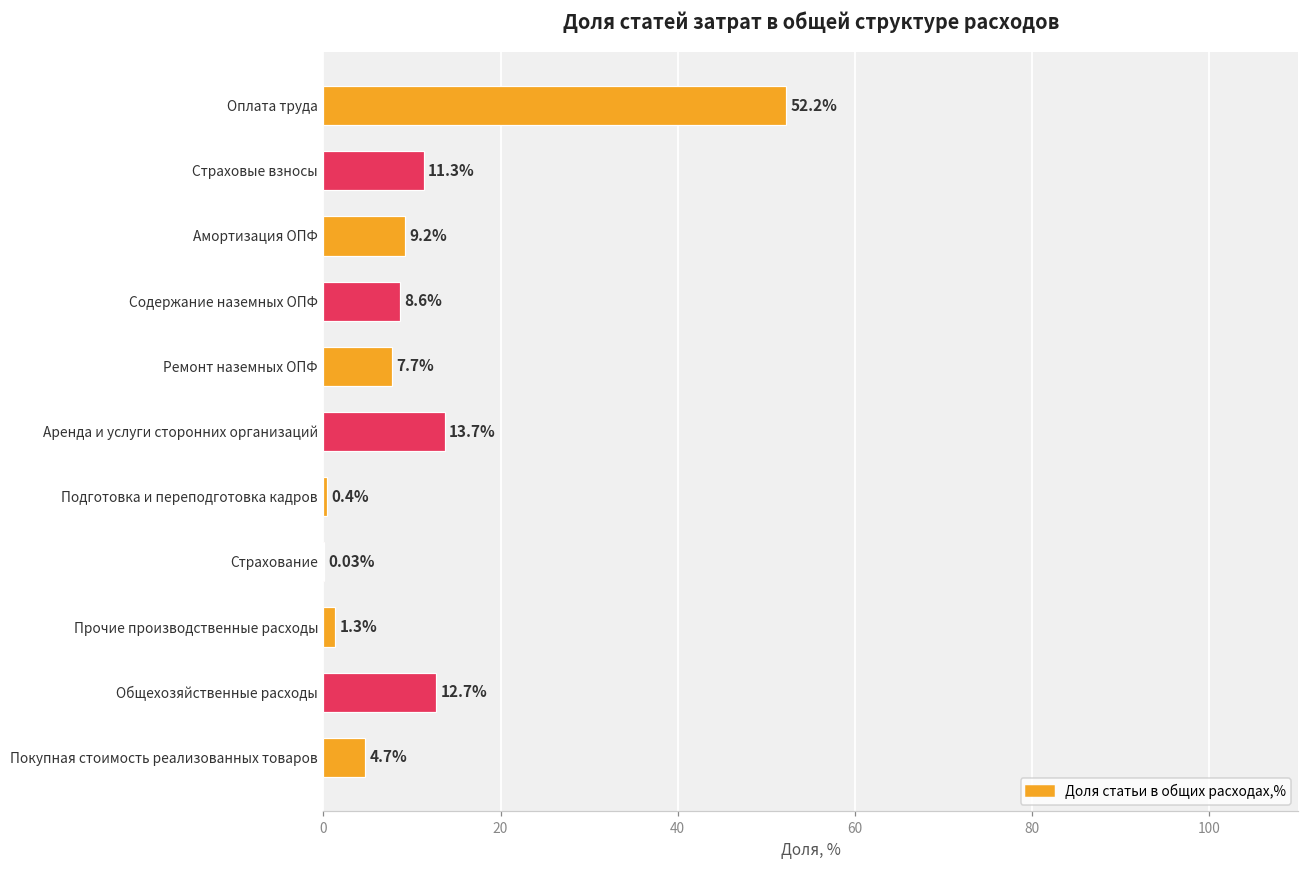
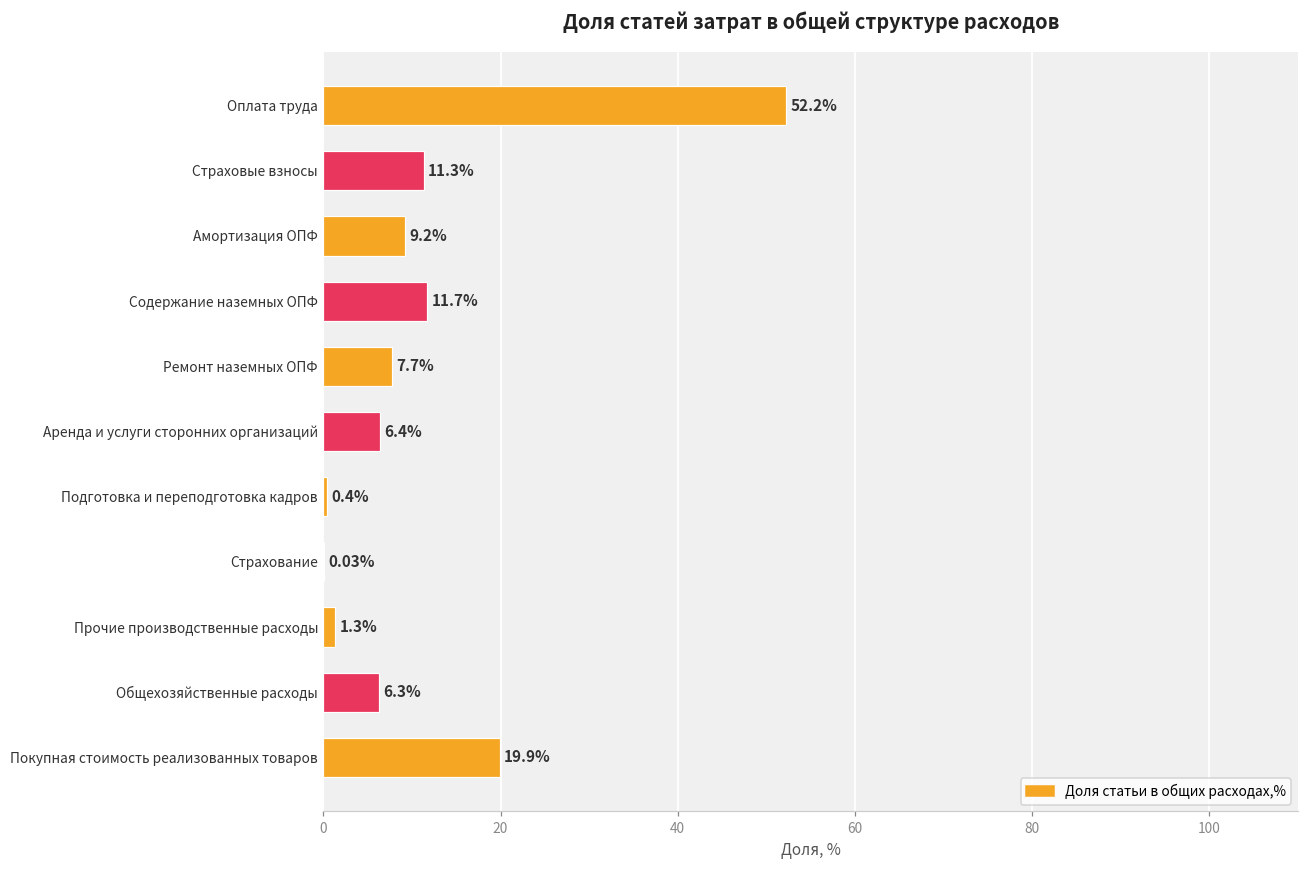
  {
    "Оплата труда": "52.2%",
    "Страховые взносы": "11.3%",
    "Амортизация ОПФ": "9.2%",
-   "Содержание наземных ОПФ": "8.6%",
+   "Содержание наземных ОПФ": "11.7%",
    "Ремонт наземных ОПФ": "7.7%",
-   "Аренда и услуги сторонних организаций": "13.7%",
+   "Аренда и услуги сторонних организаций": "6.4%",
    "Подготовка и переподготовка кадров": "0.4%",
    "Страхование": "0.03%",
    "Прочие производственные расходы": "1.3%",
-   "Общехозяйственные расходы": "12.7%",
-   "Покупная стоимость реализованных товаров": "4.7%"
+   "Общехозяйственные расходы": "6.3%",
+   "Покупная стоимость реализованных товаров": "19.9%"
  }
